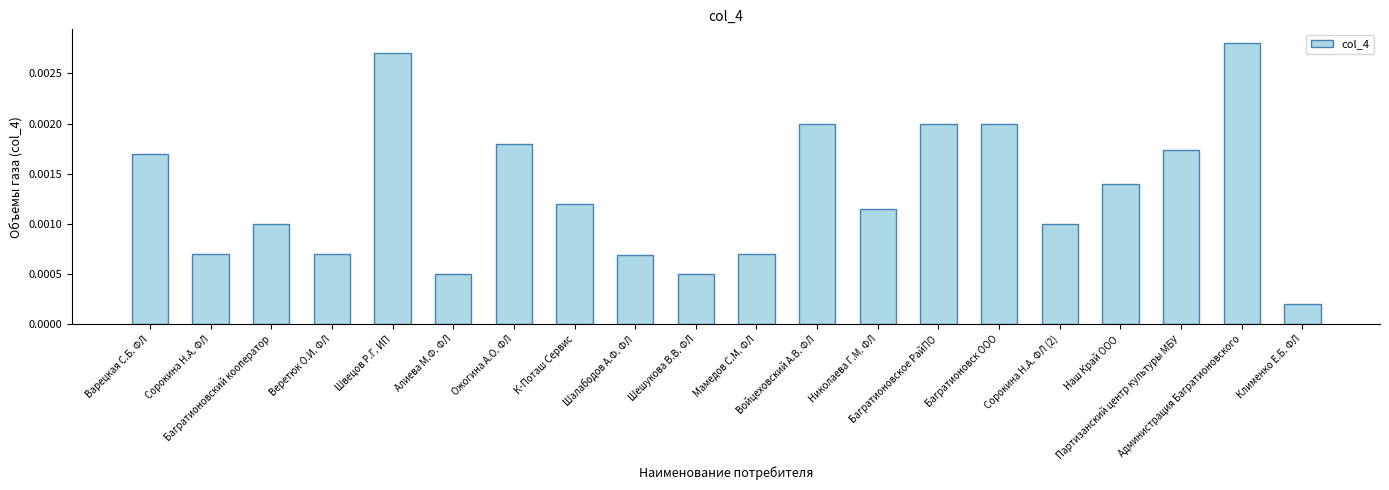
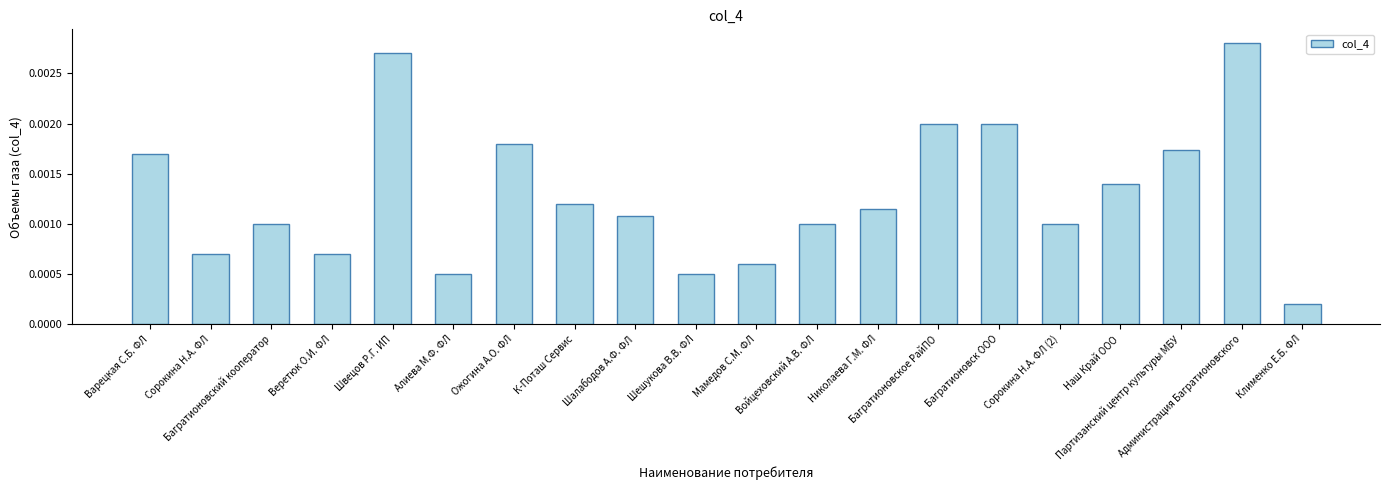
  {
    "Варецкая С.Б. ФЛ": 0.00170,
    "Сорокина Н.А. ФЛ": 0.00070,
    "Багратионовский кооператор": 0.00100,
    "Веретюк О.И. ФЛ": 0.00070,
    "Швецов Р.Г. ИП": 0.00270,
    "Алиева М.Ф. ФЛ": 0.00050,
    "Ожогина А.О. ФЛ": 0.00180,
    "К-Поташ Сервис": 0.00120,
-   "Шалабодов А.Ф. ФЛ": 0.00068,
+   "Шалабодов А.Ф. ФЛ": 0.00108,
    "Шешукова В.В. ФЛ": 0.00050,
-   "Мамедов С.М. ФЛ": 0.0007,
-   "Войцеховский А.В. ФЛ": 0.002,
+   "Мамедов С.М. ФЛ": 0.0006,
+   "Войцеховский А.В. ФЛ": 0.001,
    "Николаева Г.М. ФЛ": 0.00115,
    "Багратионовское РайПО": 0.00200,
    "Багратионовск ООО": 0.00200,
    "Сорокина Н.А. ФЛ (2)": 0.00100,
    "Наш Край ООО": 0.00140,
    "Партизанский центр культуры МБУ": 0.00174,
    "Администрация Багратионовского": 0.00280,
    "Клименко Е.Б. ФЛ": 0.00020
  }
